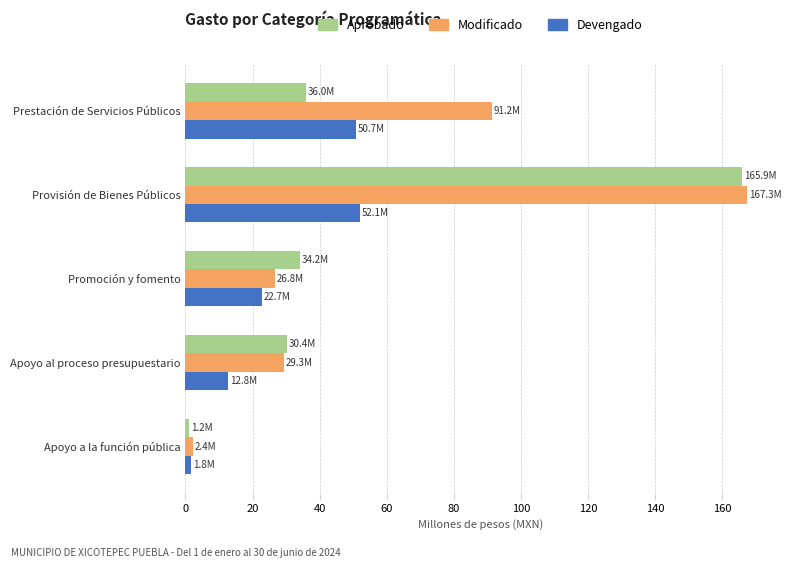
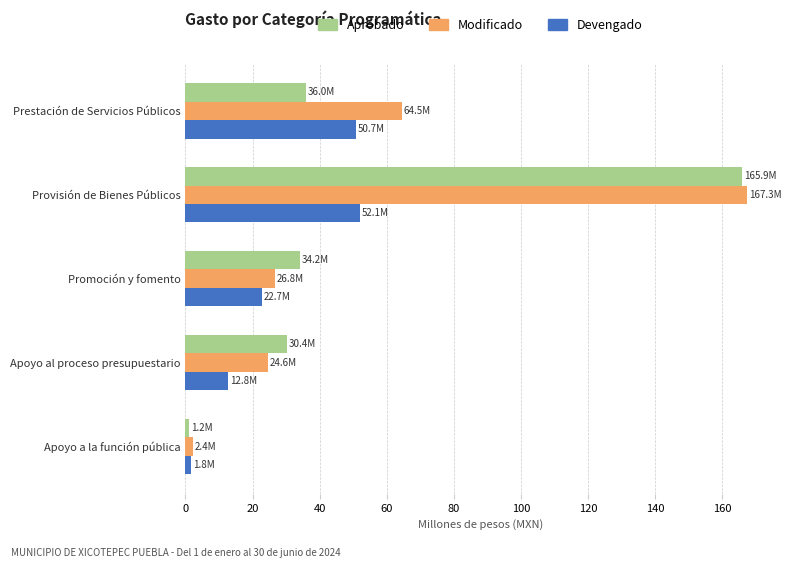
  {
    "Aprobado": {
      "Prestación de Servicios Públicos": "36.0M",
      "Provisión de Bienes Públicos": "165.9M",
      "Promoción y fomento": "34.2M",
      "Apoyo al proceso presupuestario": "30.4M",
      "Apoyo a la función pública": "1.2M"
    },
    "Modificado": {
-     "Prestación de Servicios Públicos": "91.2M",
+     "Prestación de Servicios Públicos": "64.5M",
      "Provisión de Bienes Públicos": "167.3M",
      "Promoción y fomento": "26.8M",
-     "Apoyo al proceso presupuestario": "29.3M",
+     "Apoyo al proceso presupuestario": "24.6M",
      "Apoyo a la función pública": "2.4M"
    },
    "Devengado": {
      "Prestación de Servicios Públicos": "50.7M",
      "Provisión de Bienes Públicos": "52.1M",
      "Promoción y fomento": "22.7M",
      "Apoyo al proceso presupuestario": "12.8M",
      "Apoyo a la función pública": "1.8M"
    }
  }
